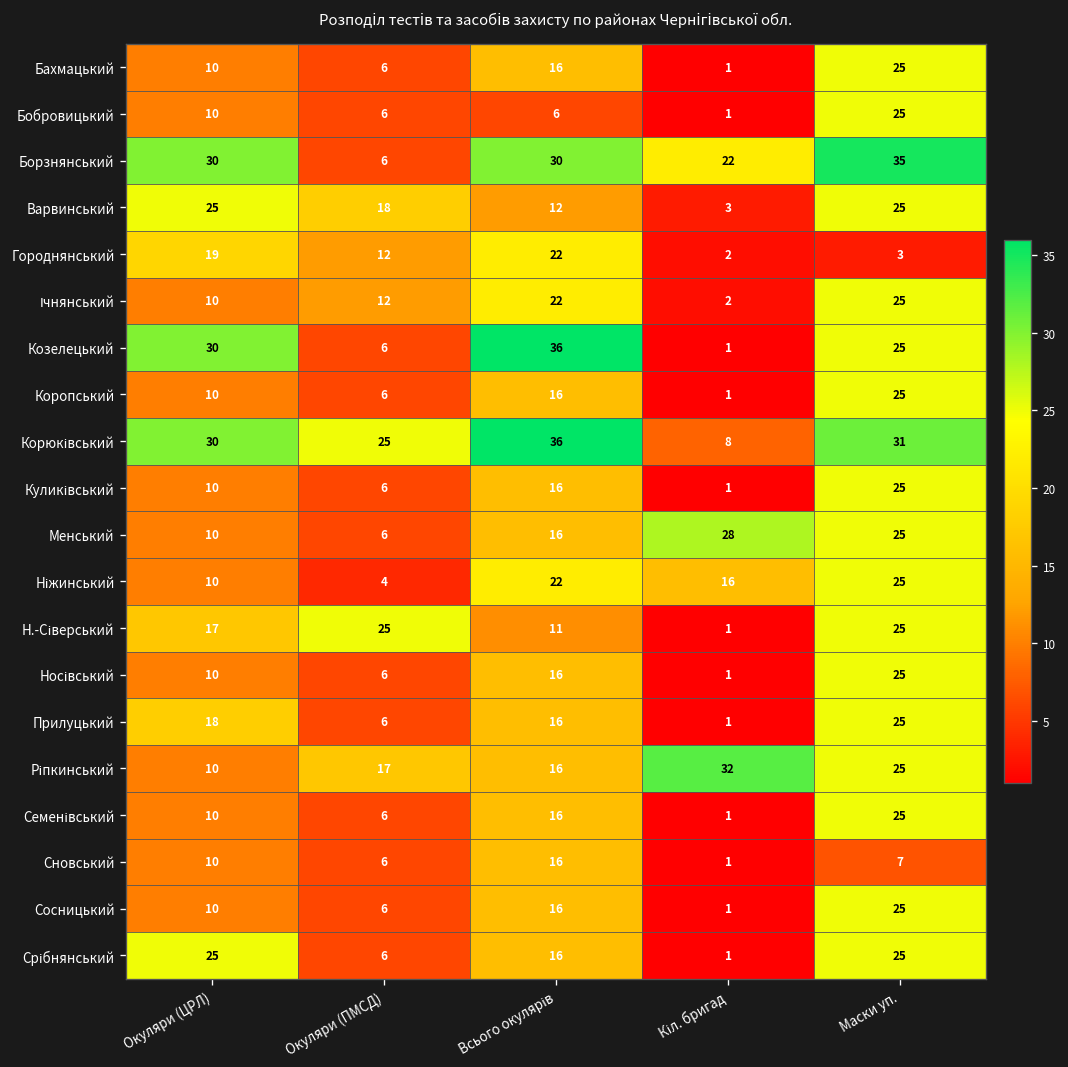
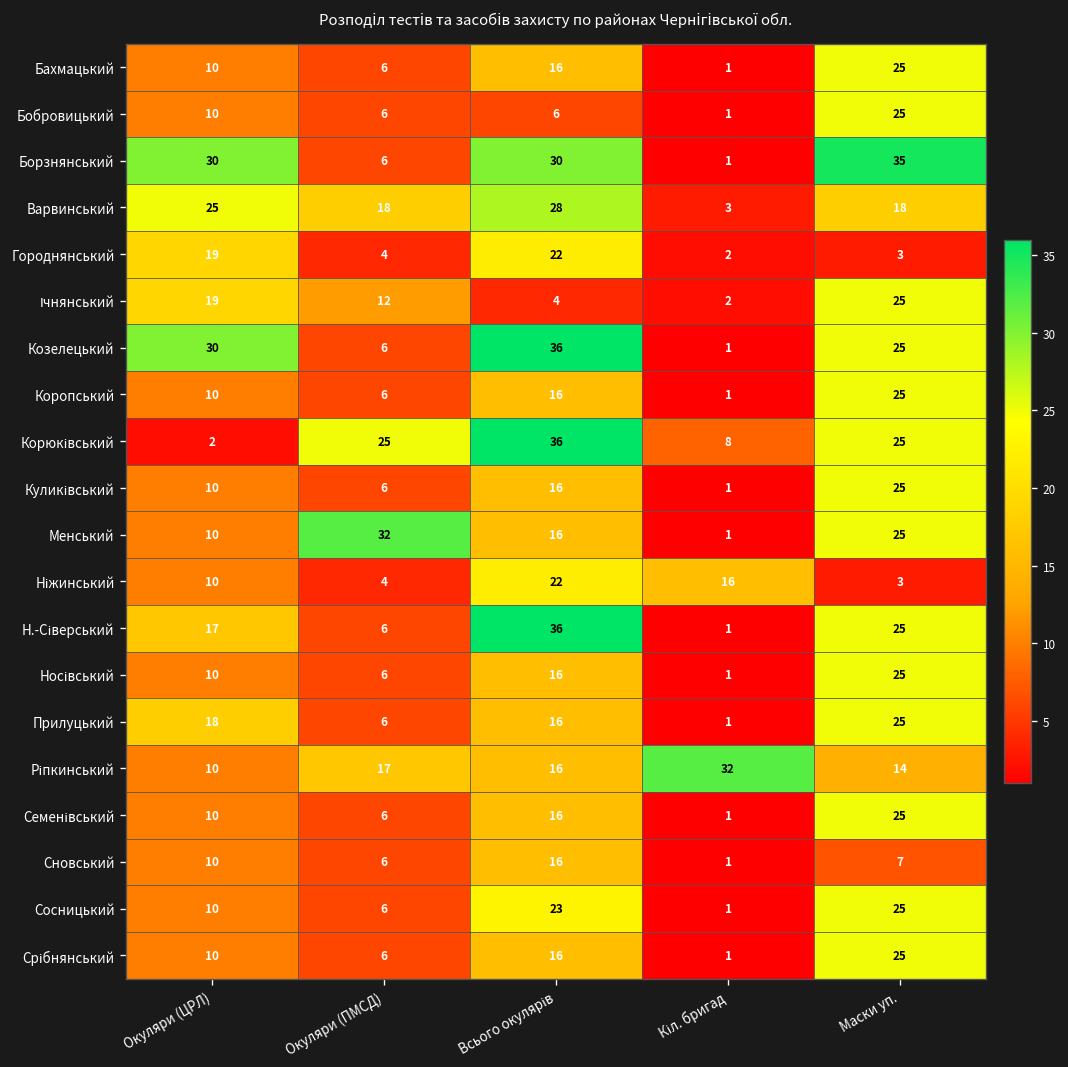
  {
    "Бахмацький": {
      "Окуляри (ЦРЛ)": 10,
      "Окуляри (ПМСД)": 6,
      "Всього окулярів": 16,
      "Кіл. бригад": 1,
      "Маски уп.": 25
    },
    "Бобровицький": {
      "Окуляри (ЦРЛ)": 10,
      "Окуляри (ПМСД)": 6,
      "Всього окулярів": 6,
      "Кіл. бригад": 1,
      "Маски уп.": 25
    },
    "Борзнянський": {
      "Окуляри (ЦРЛ)": 30,
      "Окуляри (ПМСД)": 6,
      "Всього окулярів": 30,
-     "Кіл. бригад": 22,
+     "Кіл. бригад": 1,
      "Маски уп.": 35
    },
    "Варвинський": {
      "Окуляри (ЦРЛ)": 25,
      "Окуляри (ПМСД)": 18,
-     "Всього окулярів": 12,
+     "Всього окулярів": 28,
      "Кіл. бригад": 3,
-     "Маски уп.": 25
+     "Маски уп.": 18
    },
    "Городнянський": {
      "Окуляри (ЦРЛ)": 19,
-     "Окуляри (ПМСД)": 12,
+     "Окуляри (ПМСД)": 4,
      "Всього окулярів": 22,
      "Кіл. бригад": 2,
      "Маски уп.": 3
    },
    "Ічнянський": {
-     "Окуляри (ЦРЛ)": 10,
+     "Окуляри (ЦРЛ)": 19,
      "Окуляри (ПМСД)": 12,
-     "Всього окулярів": 22,
+     "Всього окулярів": 4,
      "Кіл. бригад": 2,
      "Маски уп.": 25
    },
    "Козелецький": {
      "Окуляри (ЦРЛ)": 30,
      "Окуляри (ПМСД)": 6,
      "Всього окулярів": 36,
      "Кіл. бригад": 1,
      "Маски уп.": 25
    },
    "Коропський": {
      "Окуляри (ЦРЛ)": 10,
      "Окуляри (ПМСД)": 6,
      "Всього окулярів": 16,
      "Кіл. бригад": 1,
      "Маски уп.": 25
    },
    "Корюківський": {
-     "Окуляри (ЦРЛ)": 30,
+     "Окуляри (ЦРЛ)": 2,
      "Окуляри (ПМСД)": 25,
      "Всього окулярів": 36,
      "Кіл. бригад": 8,
-     "Маски уп.": 31
+     "Маски уп.": 25
    },
    "Куликівський": {
      "Окуляри (ЦРЛ)": 10,
      "Окуляри (ПМСД)": 6,
      "Всього окулярів": 16,
      "Кіл. бригад": 1,
      "Маски уп.": 25
    },
    "Менський": {
      "Окуляри (ЦРЛ)": 10,
-     "Окуляри (ПМСД)": 6,
+     "Окуляри (ПМСД)": 32,
      "Всього окулярів": 16,
-     "Кіл. бригад": 28,
+     "Кіл. бригад": 1,
      "Маски уп.": 25
    },
    "Ніжинський": {
      "Окуляри (ЦРЛ)": 10,
      "Окуляри (ПМСД)": 4,
      "Всього окулярів": 22,
      "Кіл. бригад": 16,
-     "Маски уп.": 25
+     "Маски уп.": 3
    },
    "Н.-Сіверський": {
      "Окуляри (ЦРЛ)": 17,
-     "Окуляри (ПМСД)": 25,
-     "Всього окулярів": 11,
+     "Окуляри (ПМСД)": 6,
+     "Всього окулярів": 36,
      "Кіл. бригад": 1,
      "Маски уп.": 25
    },
    "Носівський": {
      "Окуляри (ЦРЛ)": 10,
      "Окуляри (ПМСД)": 6,
      "Всього окулярів": 16,
      "Кіл. бригад": 1,
      "Маски уп.": 25
    },
    "Прилуцький": {
      "Окуляри (ЦРЛ)": 18,
      "Окуляри (ПМСД)": 6,
      "Всього окулярів": 16,
      "Кіл. бригад": 1,
      "Маски уп.": 25
    },
    "Ріпкинський": {
      "Окуляри (ЦРЛ)": 10,
      "Окуляри (ПМСД)": 17,
      "Всього окулярів": 16,
      "Кіл. бригад": 32,
-     "Маски уп.": 25
+     "Маски уп.": 14
    },
    "Семенівський": {
      "Окуляри (ЦРЛ)": 10,
      "Окуляри (ПМСД)": 6,
      "Всього окулярів": 16,
      "Кіл. бригад": 1,
      "Маски уп.": 25
    },
    "Сновський": {
      "Окуляри (ЦРЛ)": 10,
      "Окуляри (ПМСД)": 6,
      "Всього окулярів": 16,
      "Кіл. бригад": 1,
      "Маски уп.": 7
    },
    "Сосницький": {
      "Окуляри (ЦРЛ)": 10,
      "Окуляри (ПМСД)": 6,
-     "Всього окулярів": 16,
+     "Всього окулярів": 23,
      "Кіл. бригад": 1,
      "Маски уп.": 25
    },
    "Срібнянський": {
-     "Окуляри (ЦРЛ)": 25,
+     "Окуляри (ЦРЛ)": 10,
      "Окуляри (ПМСД)": 6,
      "Всього окулярів": 16,
      "Кіл. бригад": 1,
      "Маски уп.": 25
    }
  }
